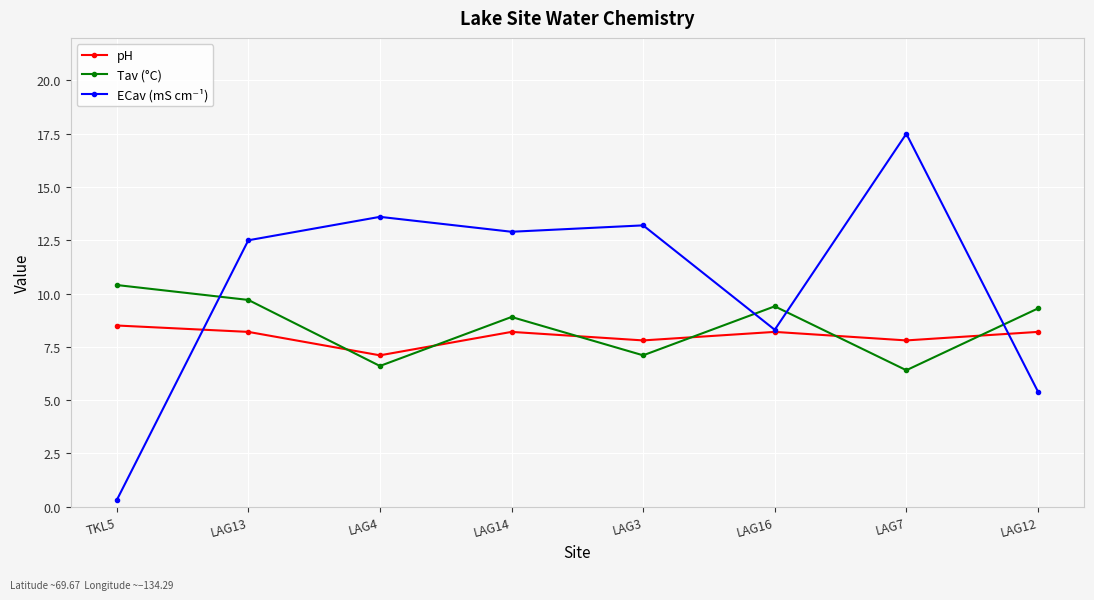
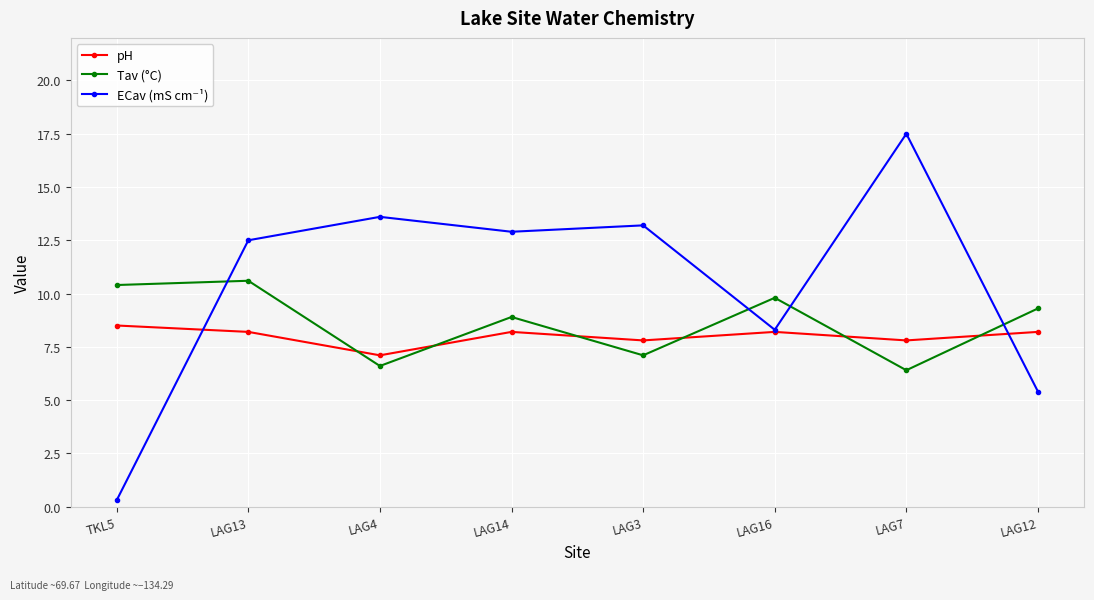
  {
    "pH": {
      "TKL5": 8.5,
      "LAG13": 8.2,
      "LAG4": 7.1,
      "LAG14": 8.2,
      "LAG3": 7.8,
      "LAG7": 7.8,
      "LAG12": 8.2
    },
    "Tav (°C)": {
      "TKL5": 10.4,
-     "LAG13": 9.7,
+     "LAG13": 10.6,
      "LAG4": 6.6,
      "LAG14": 8.9,
      "LAG3": 7.1,
-     "LAG16": 9.4,
+     "LAG16": 9.8,
      "LAG7": 6.4,
      "LAG12": 9.3
    },
    "ECav (mS cm⁻¹)": {
      "TKL5": 0.3,
      "LAG13": 12.5,
      "LAG4": 13.6,
      "LAG14": 12.9,
      "LAG3": 13.2,
      "LAG7": 17.5,
      "LAG12": 5.4
    }
  }
